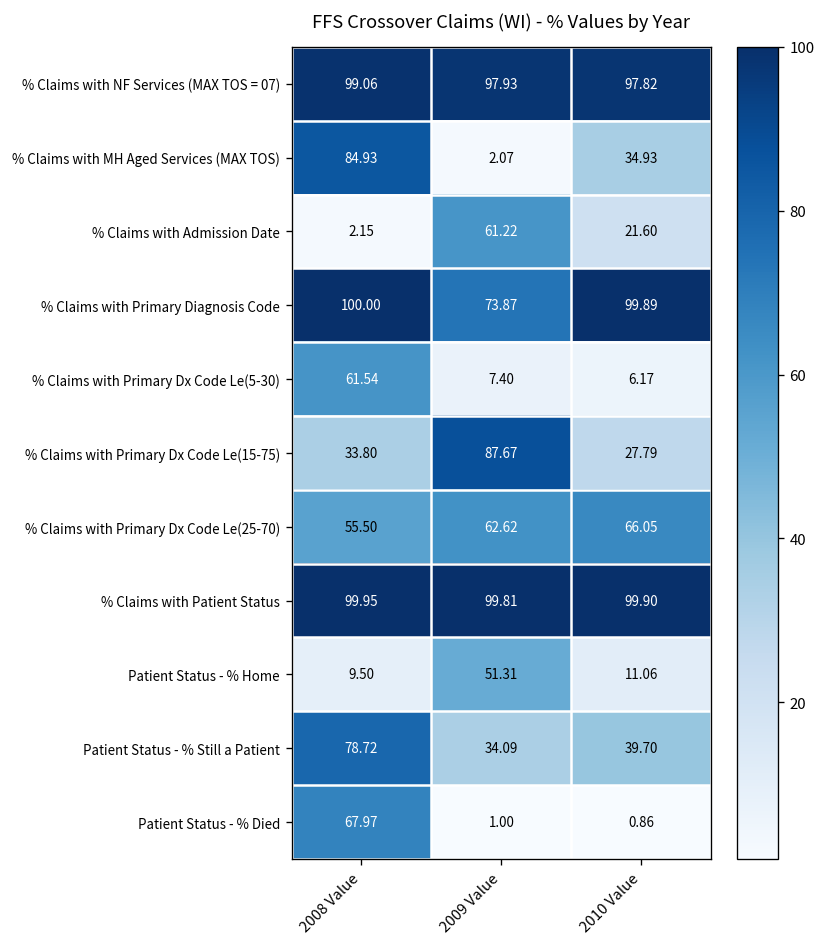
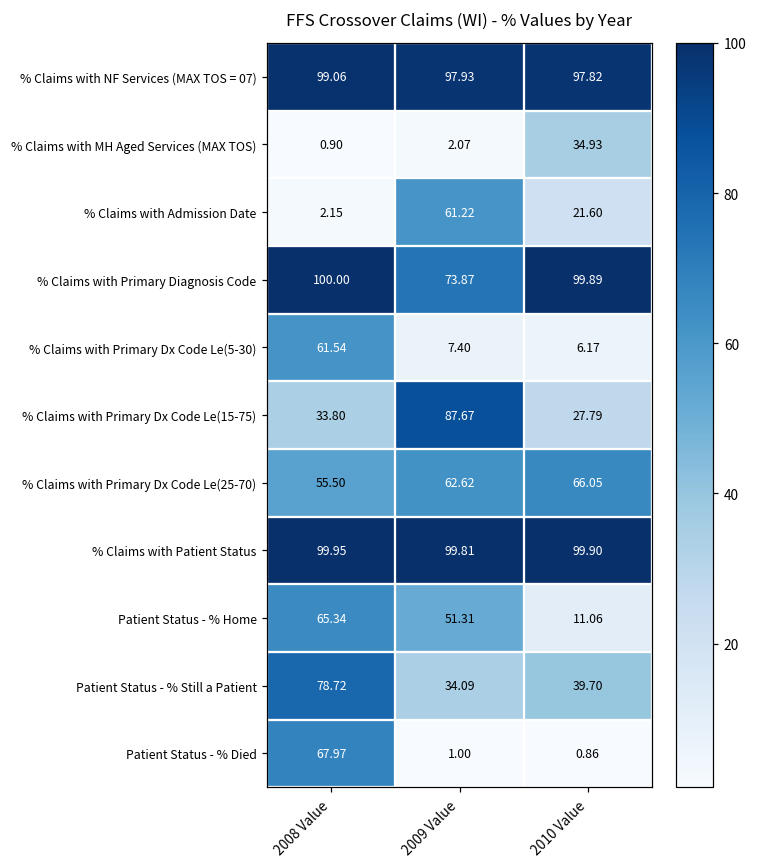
  {
    "% Claims with NF Services (MAX TOS = 07)": {
      "2008 Value": 99.06,
      "2009 Value": 97.93,
      "2010 Value": 97.82
    },
    "% Claims with MH Aged Services (MAX TOS)": {
-     "2008 Value": 84.93,
+     "2008 Value": 0.90,
      "2009 Value": 2.07,
      "2010 Value": 34.93
    },
    "% Claims with Admission Date": {
      "2008 Value": 2.15,
      "2009 Value": 61.22,
      "2010 Value": 21.60
    },
    "% Claims with Primary Diagnosis Code": {
      "2008 Value": 100.00,
      "2009 Value": 73.87,
      "2010 Value": 99.89
    },
    "% Claims with Primary Dx Code Le(5-30)": {
      "2008 Value": 61.54,
      "2009 Value": 7.40,
      "2010 Value": 6.17
    },
    "% Claims with Primary Dx Code Le(15-75)": {
      "2008 Value": 33.80,
      "2009 Value": 87.67,
      "2010 Value": 27.79
    },
    "% Claims with Primary Dx Code Le(25-70)": {
      "2008 Value": 55.50,
      "2009 Value": 62.62,
      "2010 Value": 66.05
    },
    "% Claims with Patient Status": {
      "2008 Value": 99.95,
      "2009 Value": 99.81,
      "2010 Value": 99.90
    },
    "Patient Status - % Home": {
-     "2008 Value": 9.50,
+     "2008 Value": 65.34,
      "2009 Value": 51.31,
      "2010 Value": 11.06
    },
    "Patient Status - % Still a Patient": {
      "2008 Value": 78.72,
      "2009 Value": 34.09,
      "2010 Value": 39.70
    },
    "Patient Status - % Died": {
      "2008 Value": 67.97,
      "2009 Value": 1.00,
      "2010 Value": 0.86
    }
  }
